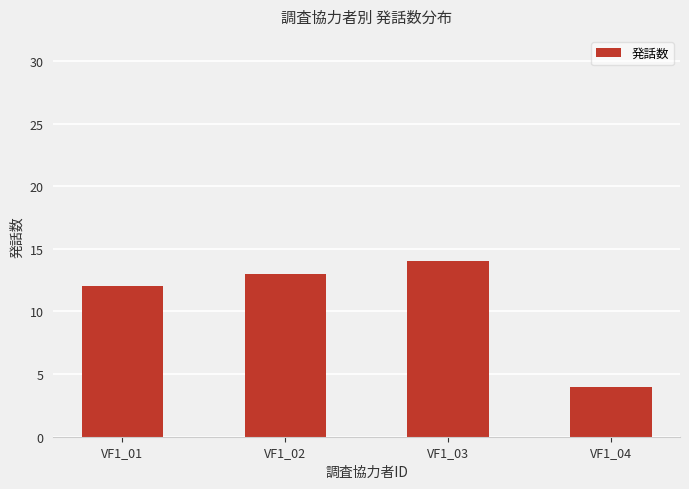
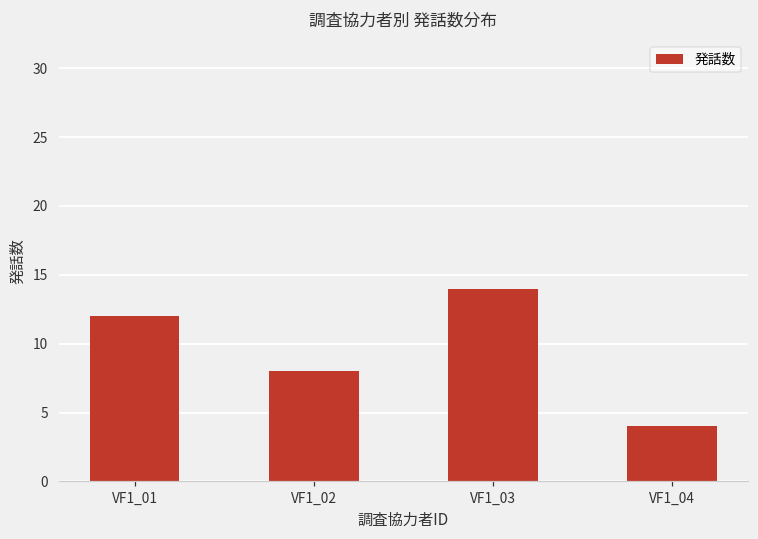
  {
    "VF1_01": 12,
-   "VF1_02": 13,
+   "VF1_02": 8,
    "VF1_03": 14,
    "VF1_04": 4
  }
